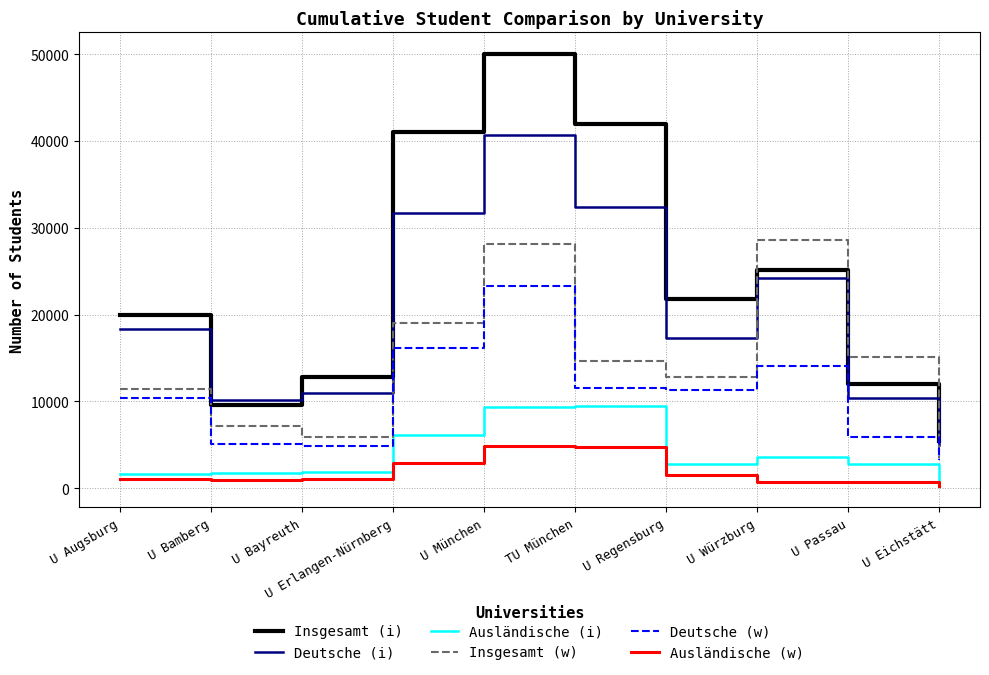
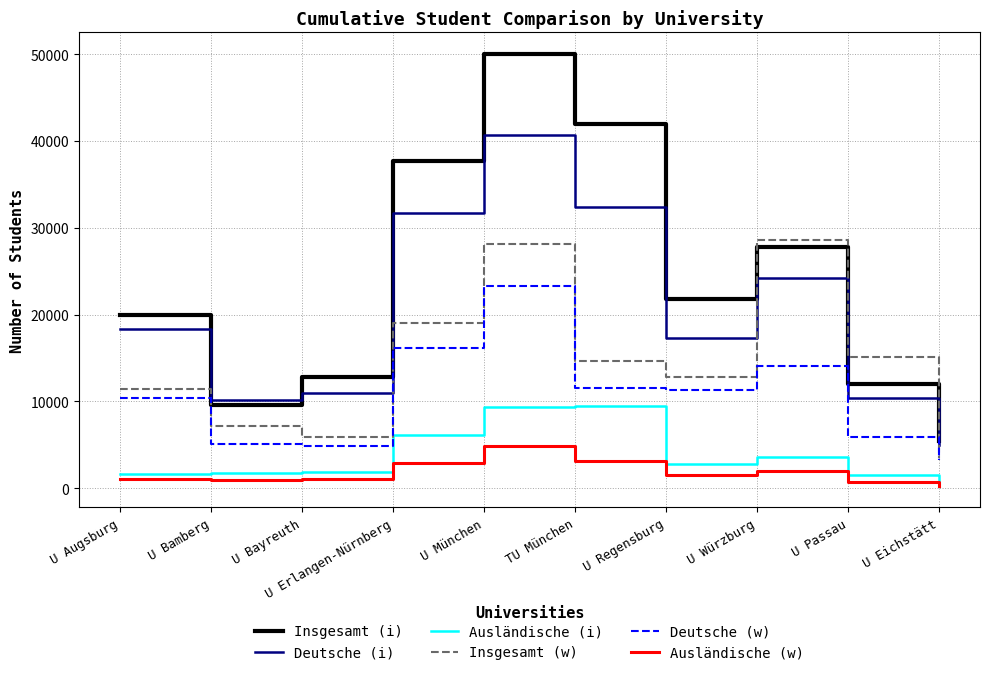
  {
    "Insgesamt (i)": {
      "U Augsburg": 20000,
      "U Bamberg": 10000,
      "U Bayreuth": 13000,
-     "U Erlangen-Nürnberg": 41000,
+     "U Erlangen-Nürnberg": 38000,
      "U München": 50000,
      "TU München": 42000,
      "U Regensburg": 22000,
-     "U Würzburg": 25000,
+     "U Würzburg": 28000,
      "U Passau": 12000,
      "U Eichstätt": 5000
    },
    "Deutsche (i)": {
      "U Augsburg": 18000,
      "U Bamberg": 10000,
      "U Bayreuth": 11000,
      "U Erlangen-Nürnberg": 32000,
      "U München": 41000,
      "TU München": 32000,
      "U Regensburg": 17000,
      "U Würzburg": 24000,
      "U Passau": 10000,
      "U Eichstätt": 5000
    },
    "Ausländische (i)": {
      "U Augsburg": 2000,
      "U Bamberg": 2000,
      "U Bayreuth": 2000,
      "U Erlangen-Nürnberg": 6000,
      "U München": 9000,
      "TU München": 9000,
      "U Regensburg": 3000,
      "U Würzburg": 4000,
-     "U Passau": 3000
+     "U Passau": 2000
    },
    "Insgesamt (w)": {
      "U Augsburg": 11000,
      "U Bamberg": 7000,
      "U Bayreuth": 6000,
      "U Erlangen-Nürnberg": 19000,
      "U München": 28000,
      "TU München": 15000,
      "U Regensburg": 13000,
      "U Würzburg": 29000,
      "U Passau": 15000
    },
    "Deutsche (w)": {
      "U Augsburg": 10000,
      "U Bamberg": 5000,
      "U Bayreuth": 5000,
      "U Erlangen-Nürnberg": 16000,
      "U München": 23000,
      "TU München": 12000,
      "U Regensburg": 11000,
      "U Würzburg": 14000,
      "U Passau": 6000
    },
    "Ausländische (w)": {
      "U Augsburg": 1000,
      "U Bamberg": 1000,
      "U Bayreuth": 1000,
      "U Erlangen-Nürnberg": 3000,
      "U München": 5000,
-     "TU München": 5000,
+     "TU München": 3000,
      "U Regensburg": 2000,
-     "U Würzburg": 1000,
+     "U Würzburg": 2000,
      "U Passau": 1000
    }
  }
